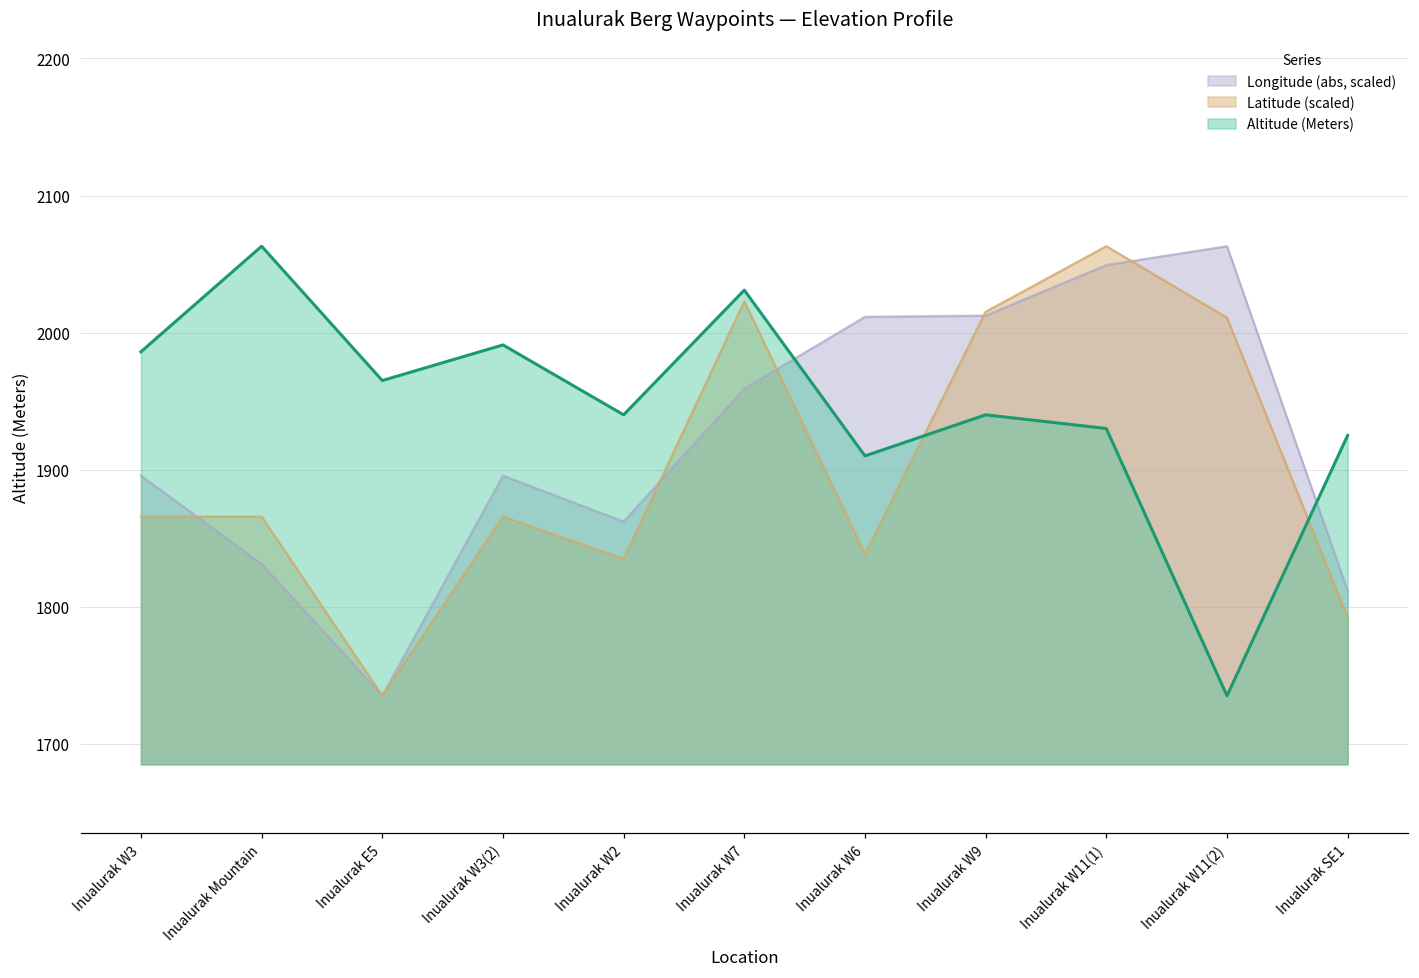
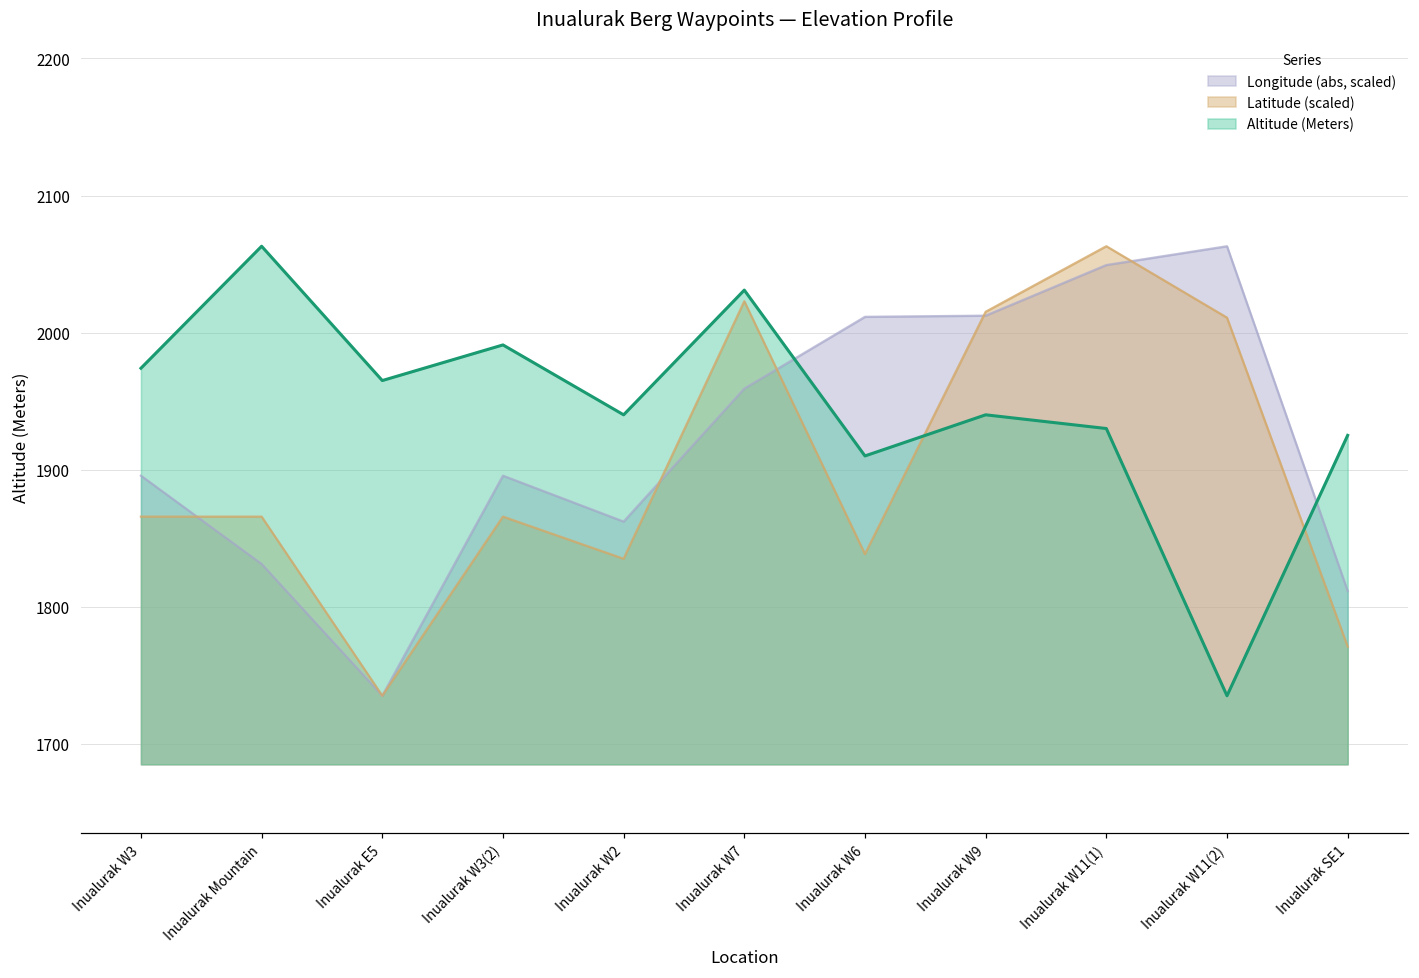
  {
    "Longitude (abs, scaled)": {
      "Inualurak W3": 1896,
      "Inualurak Mountain": 1831,
      "Inualurak W3(2)": 1896,
      "Inualurak W2": 1862,
      "Inualurak W7": 1959,
      "Inualurak W6": 2011,
      "Inualurak W9": 2012,
      "Inualurak W11(1)": 2049,
      "Inualurak W11(2)": 2063,
      "Inualurak SE1": 1811
    },
    "Latitude (scaled)": {
      "Inualurak W3": 1866,
      "Inualurak Mountain": 1866,
      "Inualurak W3(2)": 1866,
      "Inualurak W2": 1835,
      "Inualurak W7": 2023,
      "Inualurak W6": 1838,
      "Inualurak W9": 2015,
      "Inualurak W11(1)": 2063,
      "Inualurak W11(2)": 2011,
-     "Inualurak SE1": 1792
+     "Inualurak SE1": 1771
    },
    "Altitude (Meters)": {
-     "Inualurak W3": 1986,
+     "Inualurak W3": 1974,
      "Inualurak Mountain": 2063,
      "Inualurak E5": 1965,
      "Inualurak W3(2)": 1991,
      "Inualurak W2": 1940,
      "Inualurak W7": 2031,
      "Inualurak W6": 1910,
      "Inualurak W9": 1940,
      "Inualurak W11(1)": 1930,
      "Inualurak W11(2)": 1735,
      "Inualurak SE1": 1925
    }
  }
